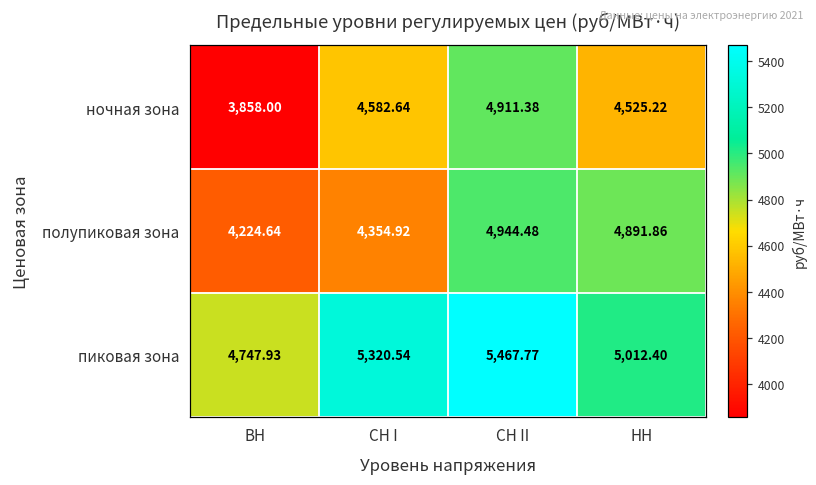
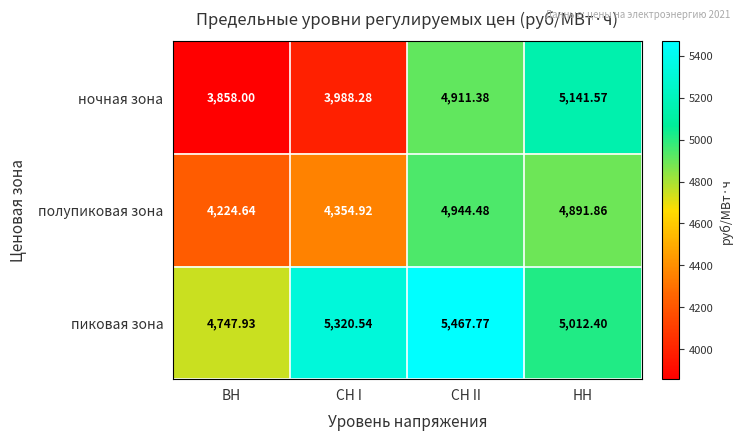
  {
    "ночная зона": {
      "ВН": "3,858.00",
-     "СН I": "4,582.64",
+     "СН I": "3,988.28",
      "СН II": "4,911.38",
-     "НН": "4,525.22"
+     "НН": "5,141.57"
    },
    "полупиковая зона": {
      "ВН": "4,224.64",
      "СН I": "4,354.92",
      "СН II": "4,944.48",
      "НН": "4,891.86"
    },
    "пиковая зона": {
      "ВН": "4,747.93",
      "СН I": "5,320.54",
      "СН II": "5,467.77",
      "НН": "5,012.40"
    }
  }
